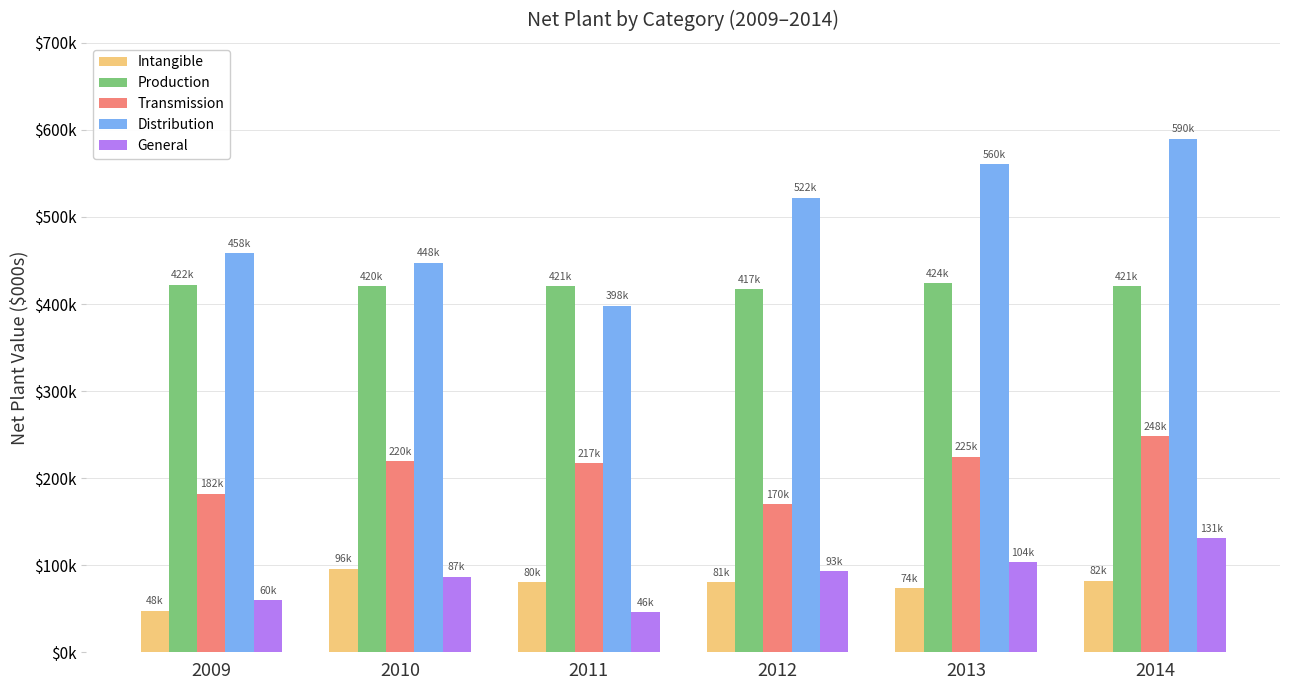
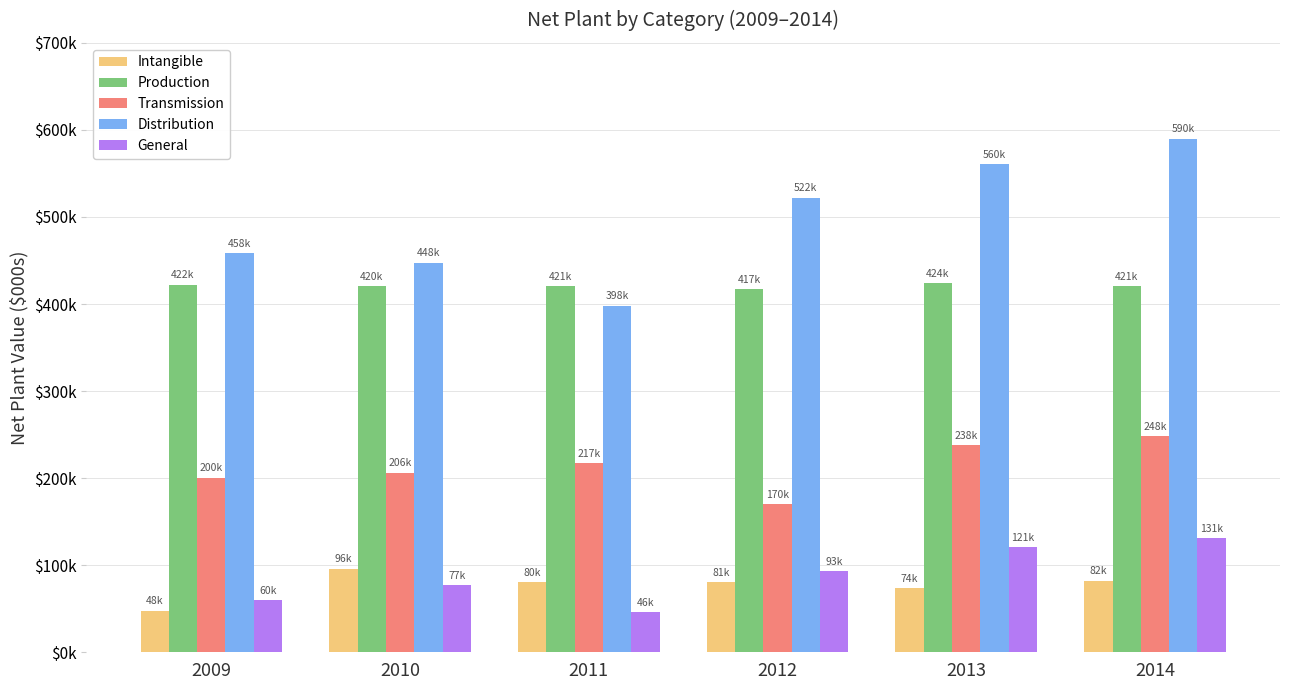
  {
    "Intangible": {
      "2009": "48k",
      "2010": "96k",
      "2011": "80k",
      "2012": "81k",
      "2013": "74k",
      "2014": "82k"
    },
    "Production": {
      "2009": "422k",
      "2010": "420k",
      "2011": "421k",
      "2012": "417k",
      "2013": "424k",
      "2014": "421k"
    },
    "Transmission": {
-     "2009": "182k",
-     "2010": "220k",
+     "2009": "200k",
+     "2010": "206k",
      "2011": "217k",
      "2012": "170k",
-     "2013": "225k",
+     "2013": "238k",
      "2014": "248k"
    },
    "Distribution": {
      "2009": "458k",
      "2010": "448k",
      "2011": "398k",
      "2012": "522k",
      "2013": "560k",
      "2014": "590k"
    },
    "General": {
      "2009": "60k",
-     "2010": "87k",
+     "2010": "77k",
      "2011": "46k",
      "2012": "93k",
-     "2013": "104k",
+     "2013": "121k",
      "2014": "131k"
    }
  }
